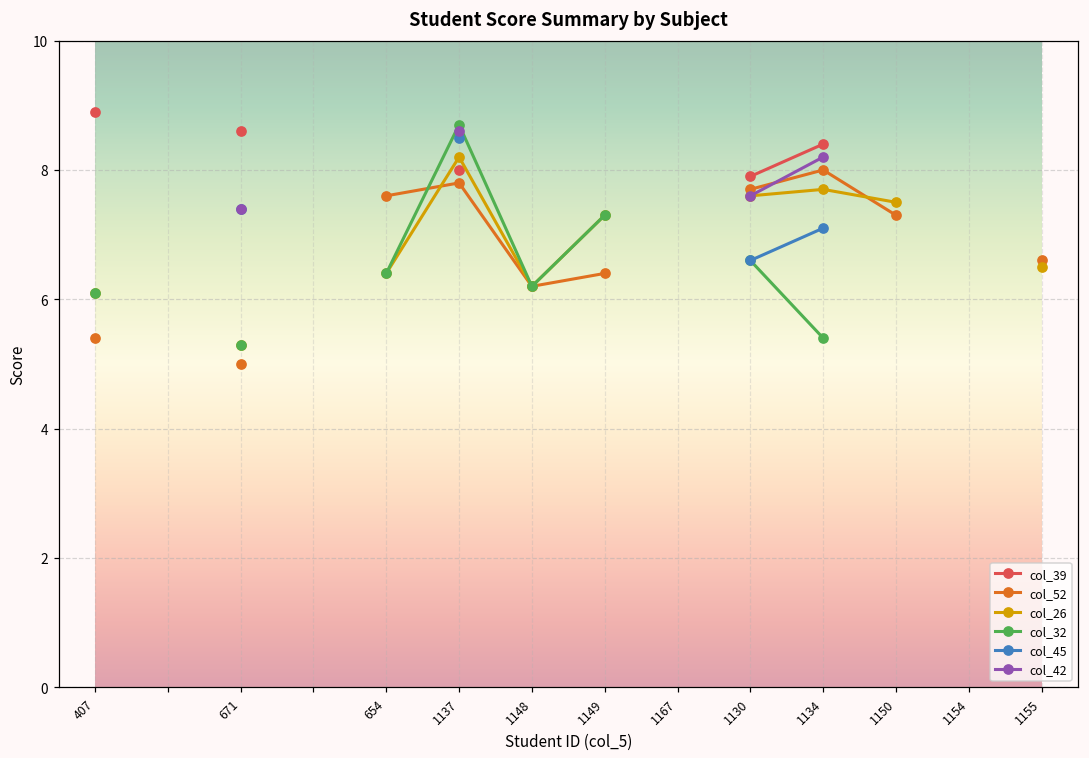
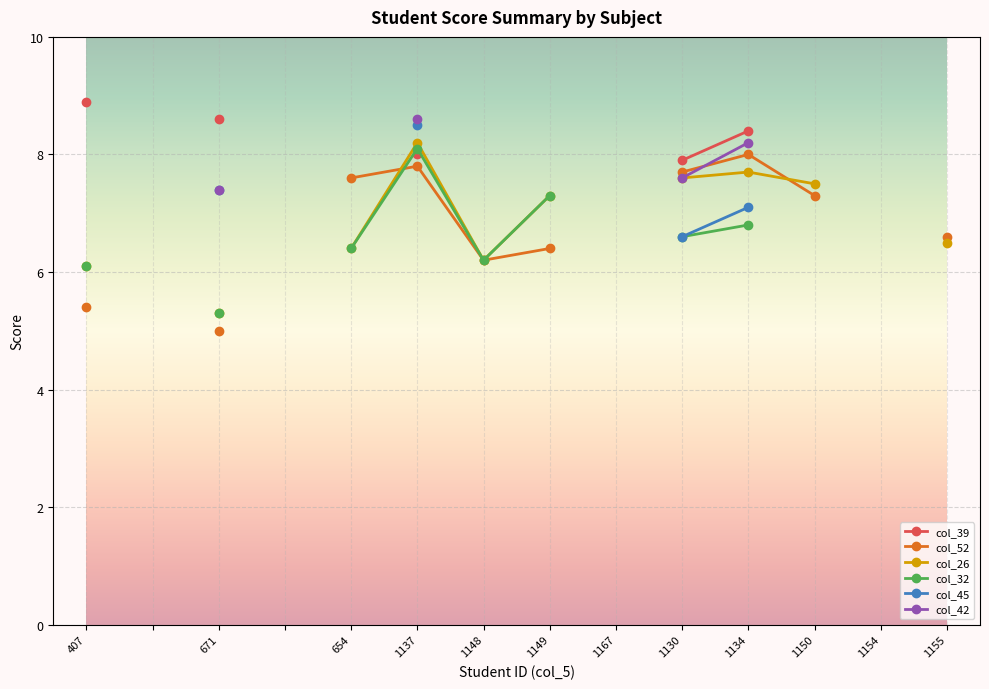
  {
    "col_32": {
-     "1137": 8.7,
-     "1134": 5.4
+     "1137": 8.1,
+     "1134": 6.8
    },
    "col_45": {
      "1137": 8.5,
      "1134": 7.1
    },
    "col_42": {
      "1137": 8.6,
      "1134": 8.2
    }
  }
